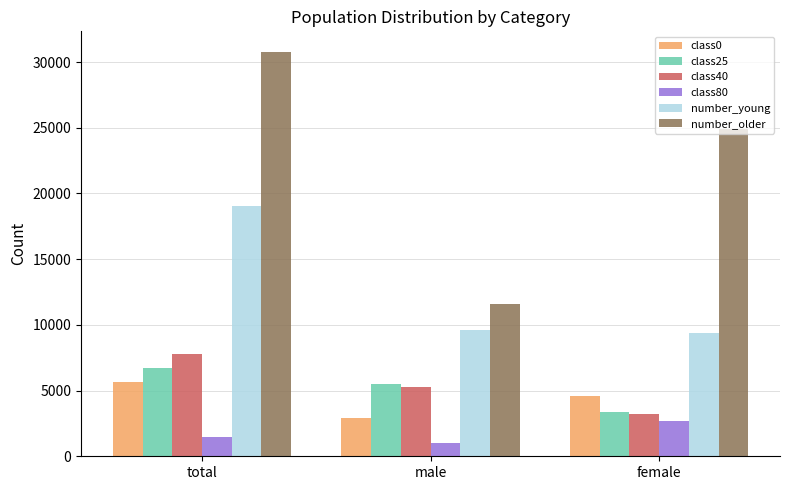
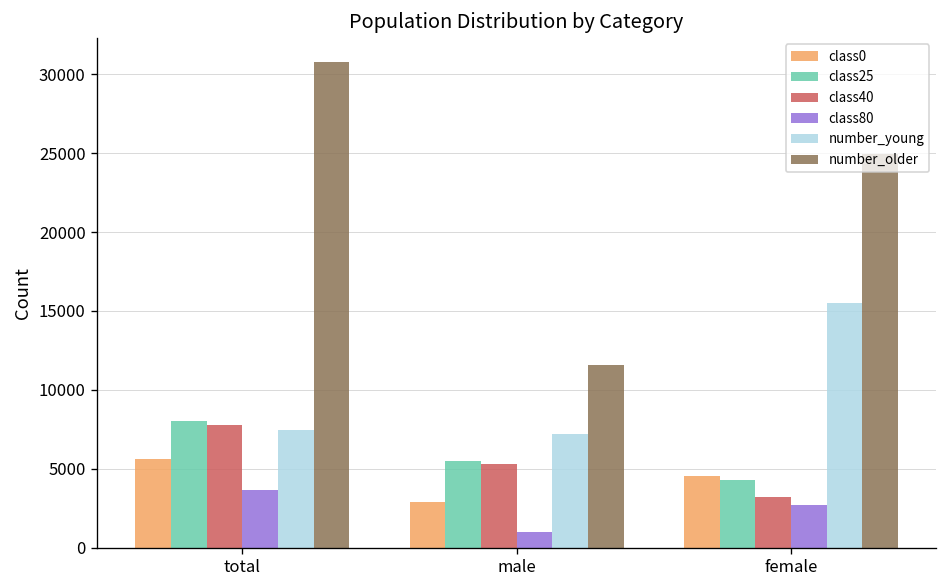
  {
    "class0": {
      "total": 5600,
      "male": 2900,
      "female": 4600
    },
    "class25": {
-     "total": 6700,
+     "total": 8000,
      "male": 5500,
-     "female": 3400
+     "female": 4300
    },
    "class40": {
      "total": 7800,
      "male": 5300,
      "female": 3200
    },
    "class80": {
-     "total": 1500,
+     "total": 3700,
      "male": 1000,
      "female": 2700
    },
    "number_young": {
-     "total": 19000,
-     "male": 9600,
-     "female": 9400
+     "total": 7400,
+     "male": 7200,
+     "female": 15500
    },
    "number_older": {
      "total": 30800,
      "male": 11600
    }
  }
